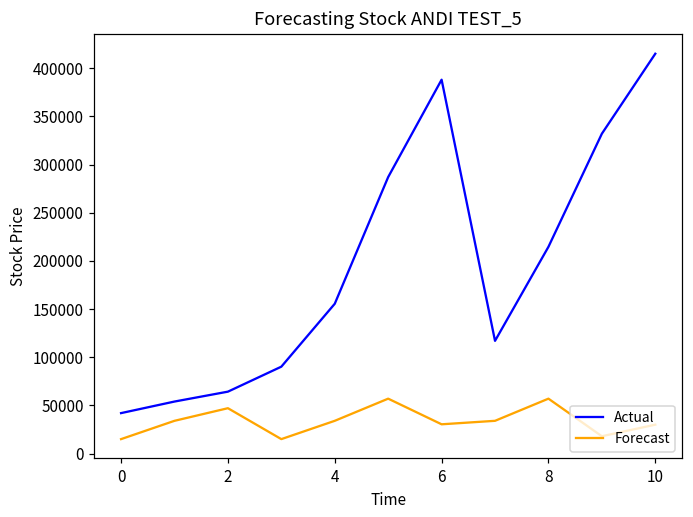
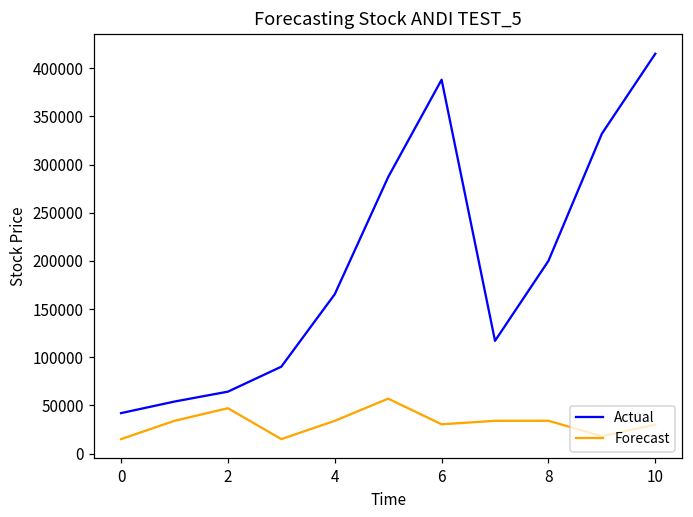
  {
    "Actual": {
      "0": 40000,
      "2": 60000,
-     "4": 160000,
+     "4": 170000,
      "6": 390000,
-     "8": 210000,
+     "8": 200000,
      "10": 420000
    },
    "Forecast": {
      "0": 20000,
      "2": 50000,
      "4": 30000,
      "6": 30000,
-     "8": 60000
+     "8": 30000
    }
  }
